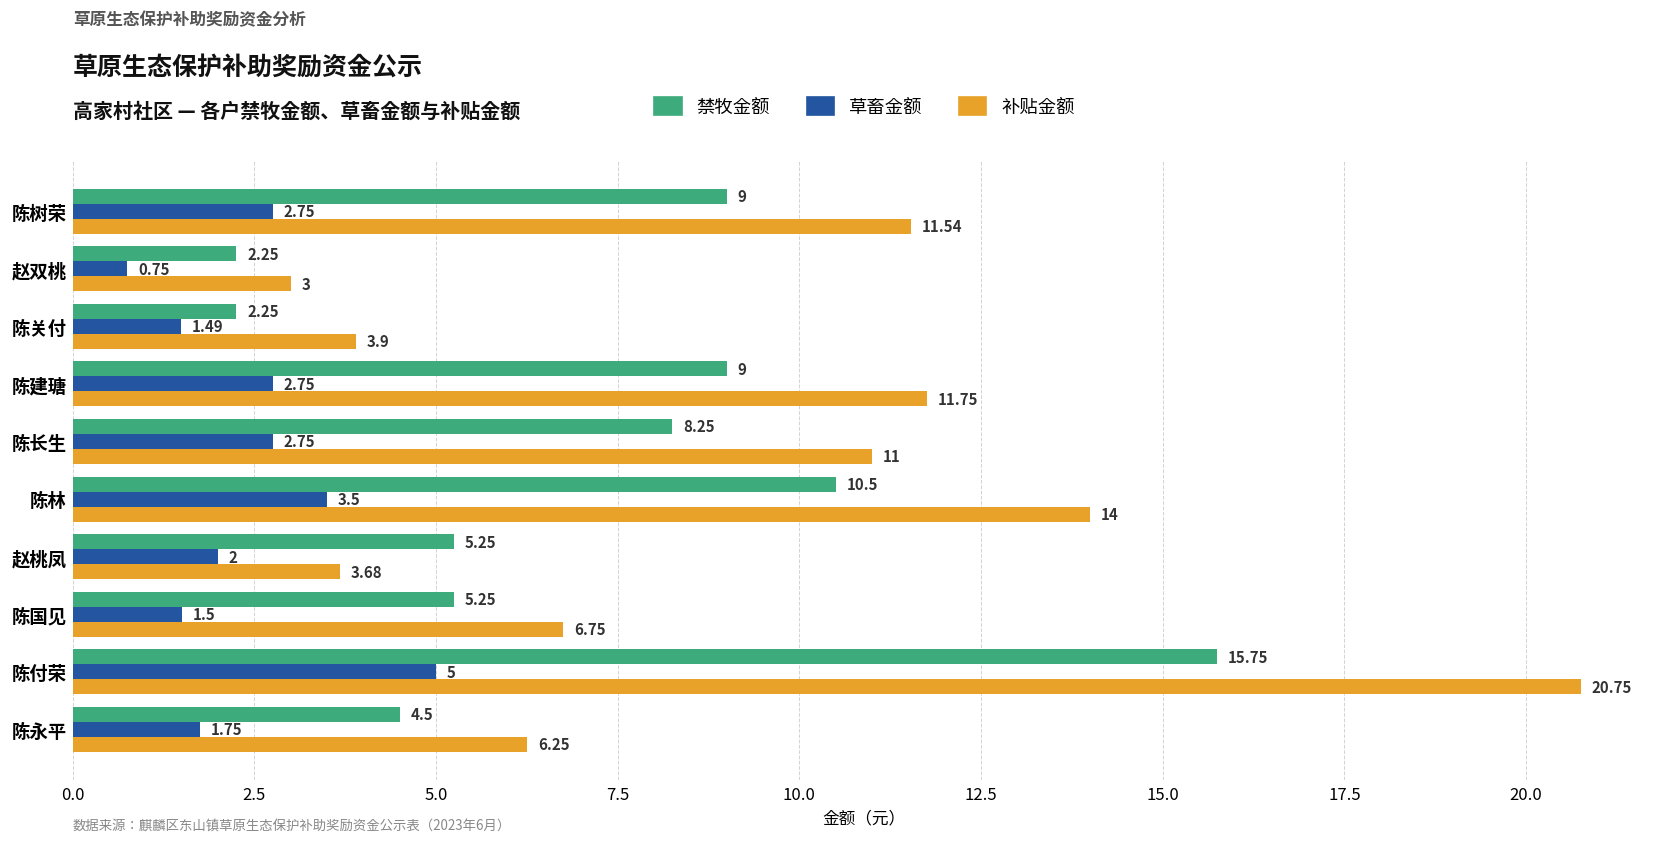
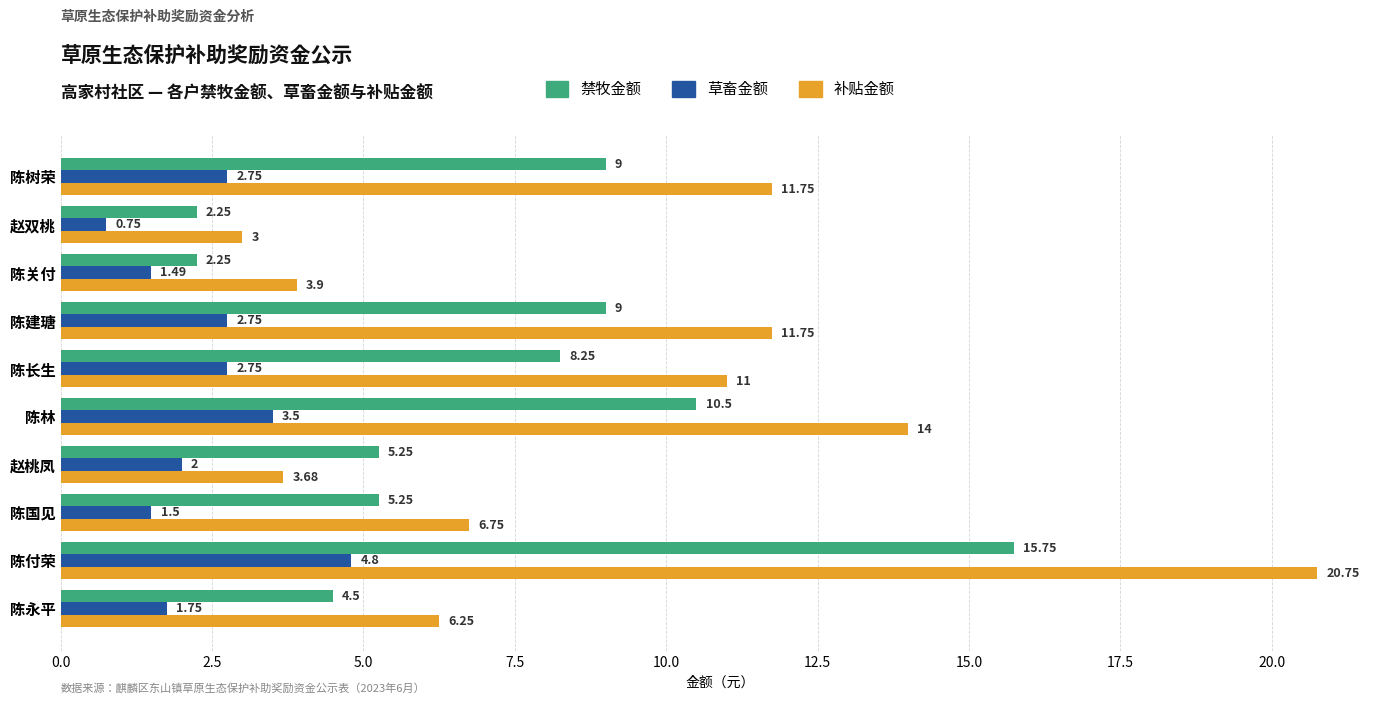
  {
    "禁牧金额": {
      "陈树荣": 9,
      "赵双桃": 2.25,
      "陈关付": 2.25,
      "陈建瑭": 9,
      "陈长生": 8.25,
      "陈林": 10.5,
      "赵桃凤": 5.25,
      "陈国见": 5.25,
      "陈付荣": 15.75,
      "陈永平": 4.5
    },
    "草畜金额": {
      "陈树荣": 2.75,
      "赵双桃": 0.75,
      "陈关付": 1.49,
      "陈建瑭": 2.75,
      "陈长生": 2.75,
      "陈林": 3.5,
      "赵桃凤": 2,
      "陈国见": 1.5,
-     "陈付荣": 5,
+     "陈付荣": 4.8,
      "陈永平": 1.75
    },
    "补贴金额": {
-     "陈树荣": 11.54,
+     "陈树荣": 11.75,
      "赵双桃": 3,
      "陈关付": 3.9,
      "陈建瑭": 11.75,
      "陈长生": 11,
      "陈林": 14,
      "赵桃凤": 3.68,
      "陈国见": 6.75,
      "陈付荣": 20.75,
      "陈永平": 6.25
    }
  }
